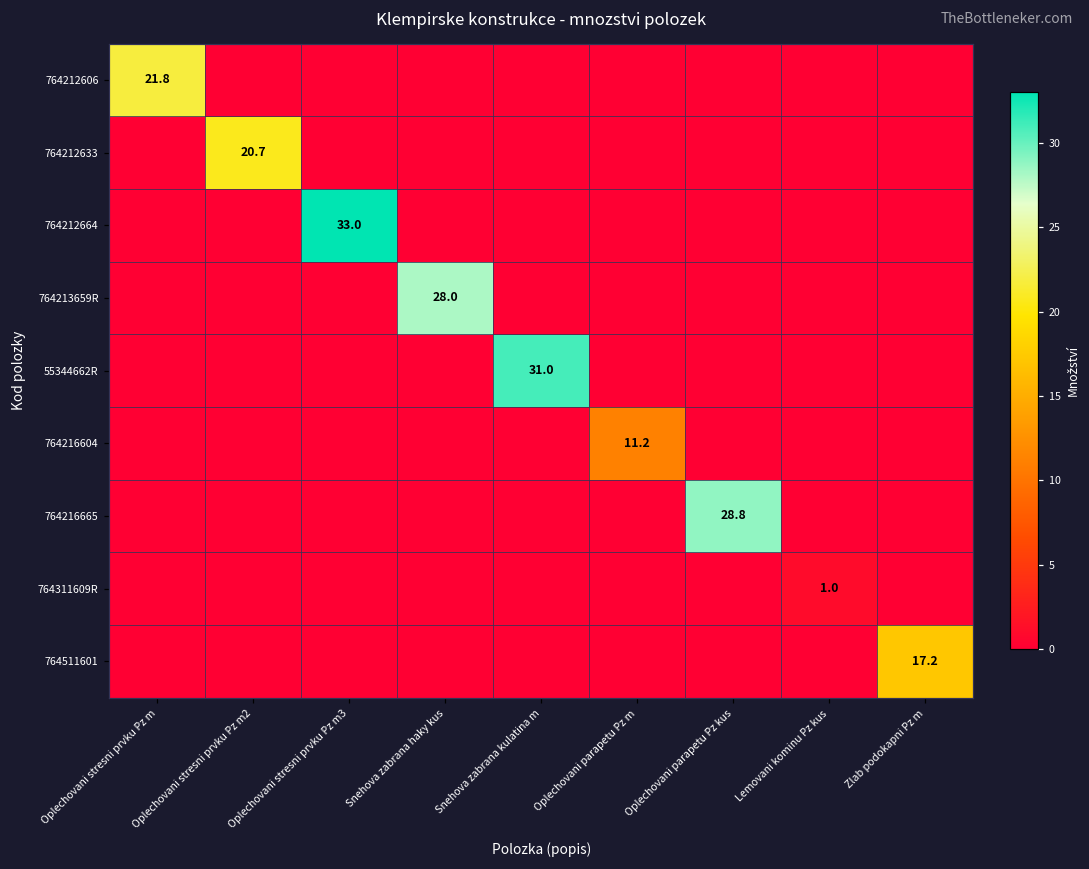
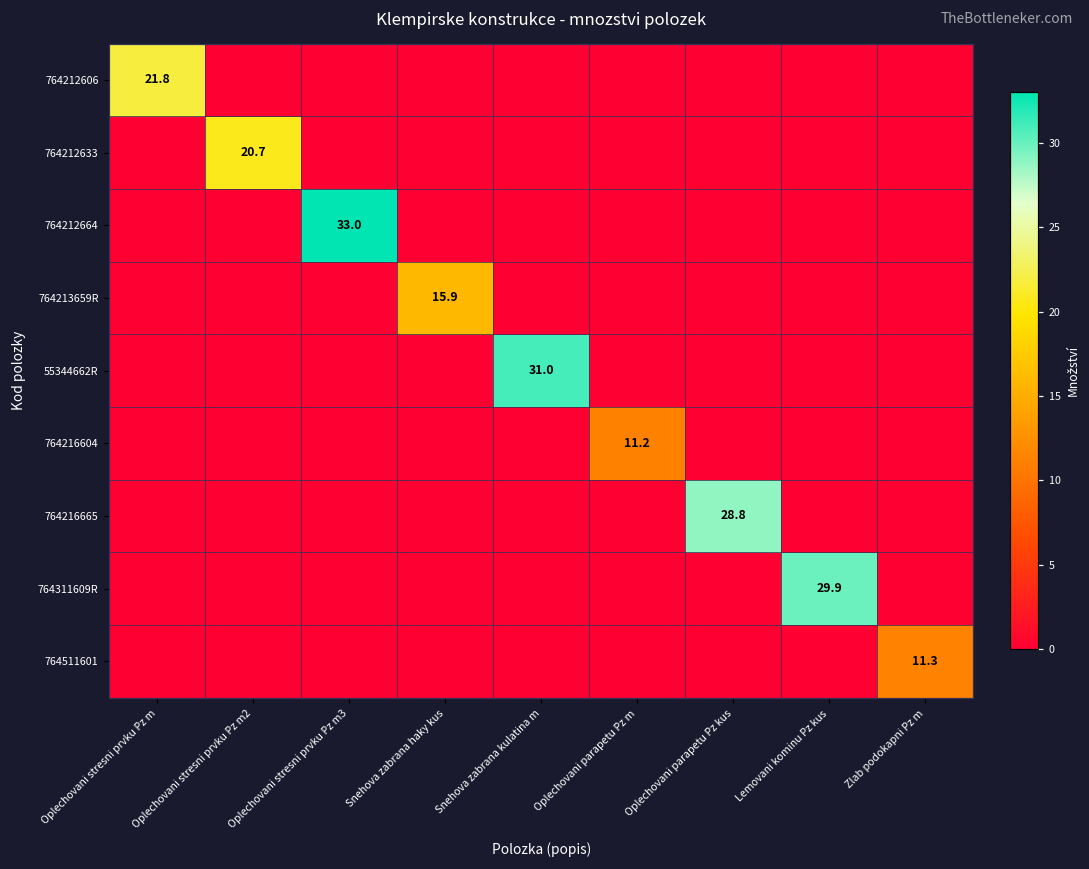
  {
    "764212606": {
      "Oplechovani stresni prvku Pz m": 21.8
    },
    "764212633": {
      "Oplechovani stresni prvku Pz m2": 20.7
    },
    "764212664": {
      "Oplechovani stresni prvku Pz m3": 33.0
    },
    "764213659R": {
-     "Snehova zabrana haky kus": 28.0
+     "Snehova zabrana haky kus": 15.9
    },
    "55344662R": {
      "Snehova zabrana kulatina m": 31.0
    },
    "764216604": {
      "Oplechovani parapetu Pz m": 11.2
    },
    "764216665": {
      "Oplechovani parapetu Pz kus": 28.8
    },
    "764311609R": {
-     "Lemovani kominu Pz kus": 1.0
+     "Lemovani kominu Pz kus": 29.9
    },
    "764511601": {
-     "Zlab podokapni Pz m": 17.2
+     "Zlab podokapni Pz m": 11.3
    }
  }
